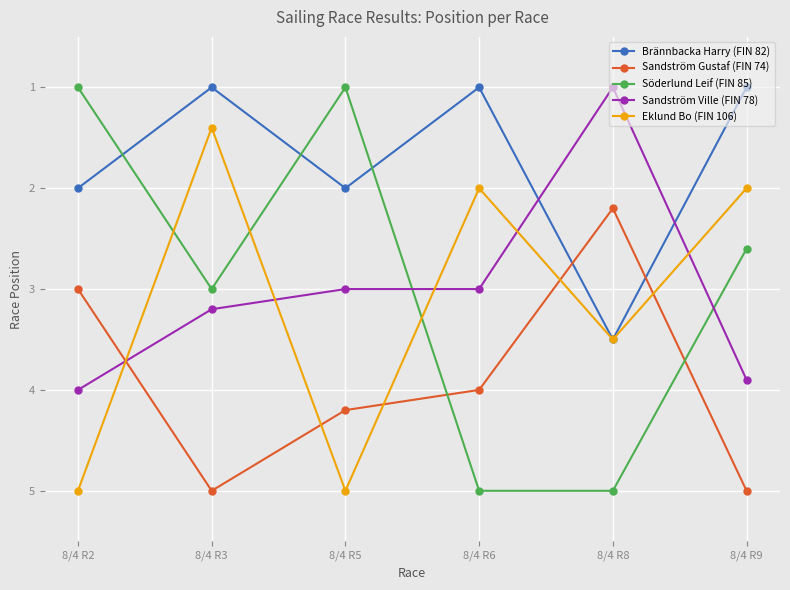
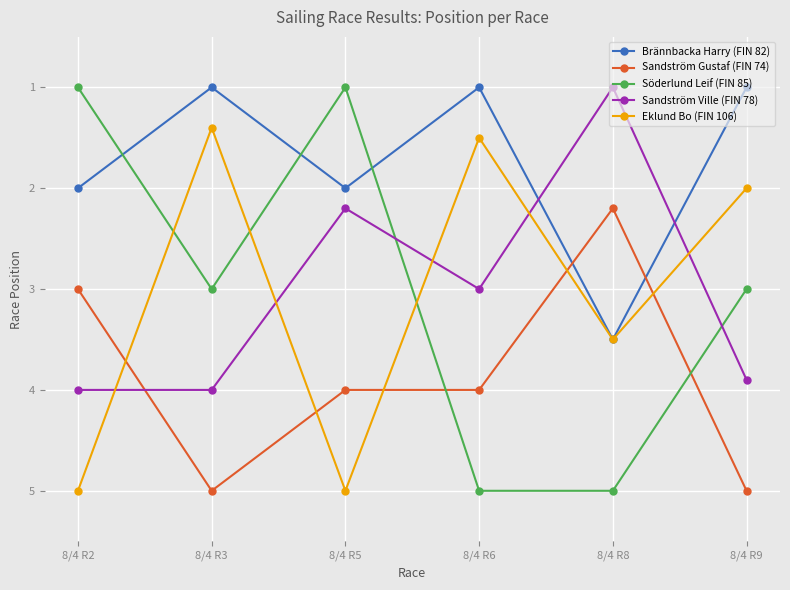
  {
    "Brännbacka Harry (FIN 82)": {
      "8/4 R2": 2.0,
      "8/4 R3": 1.0,
      "8/4 R5": 2.0,
      "8/4 R6": 1.0
    },
    "Sandström Gustaf (FIN 74)": {
      "8/4 R2": 3.0,
      "8/4 R3": 5.0,
-     "8/4 R5": 4.2,
+     "8/4 R5": 4.0,
      "8/4 R6": 4.0,
      "8/4 R8": 2.2,
      "8/4 R9": 5.0
    },
    "Söderlund Leif (FIN 85)": {
      "8/4 R2": 1.0,
      "8/4 R3": 3.0,
      "8/4 R5": 1.0,
      "8/4 R6": 5.0,
      "8/4 R8": 5.0,
-     "8/4 R9": 2.6
+     "8/4 R9": 3.0
    },
    "Sandström Ville (FIN 78)": {
      "8/4 R2": 4.0,
-     "8/4 R3": 3.2,
-     "8/4 R5": 3.0,
+     "8/4 R3": 4.0,
+     "8/4 R5": 2.2,
      "8/4 R6": 3.0,
      "8/4 R9": 3.9
    },
    "Eklund Bo (FIN 106)": {
      "8/4 R2": 5.0,
      "8/4 R3": 1.4,
      "8/4 R5": 5.0,
-     "8/4 R6": 2.0,
+     "8/4 R6": 1.5,
      "8/4 R9": 2.0
    }
  }
